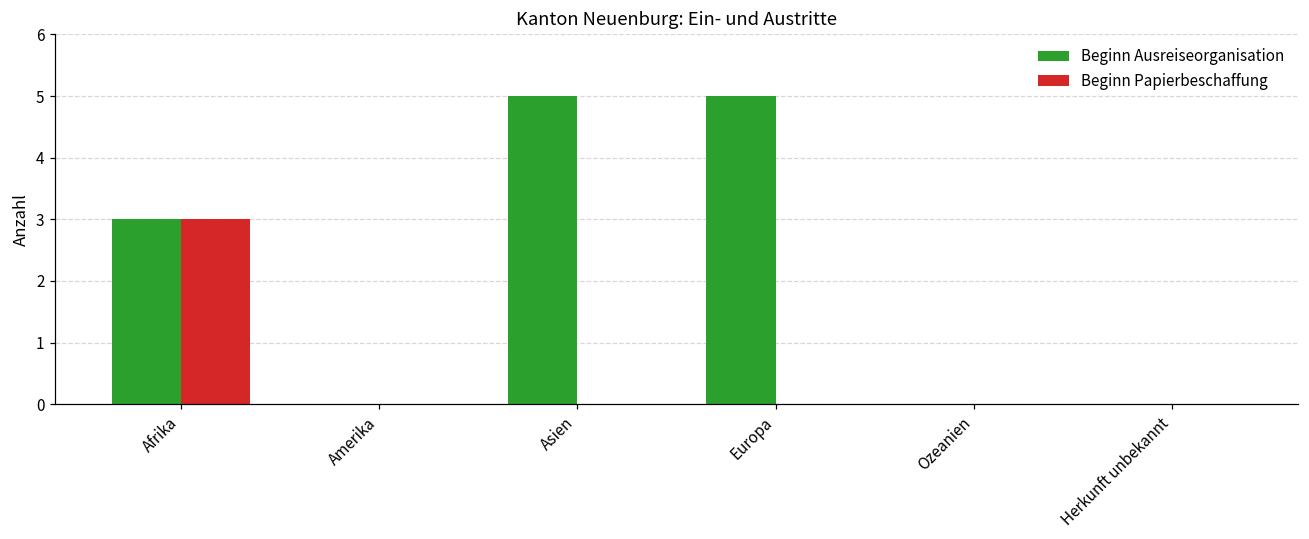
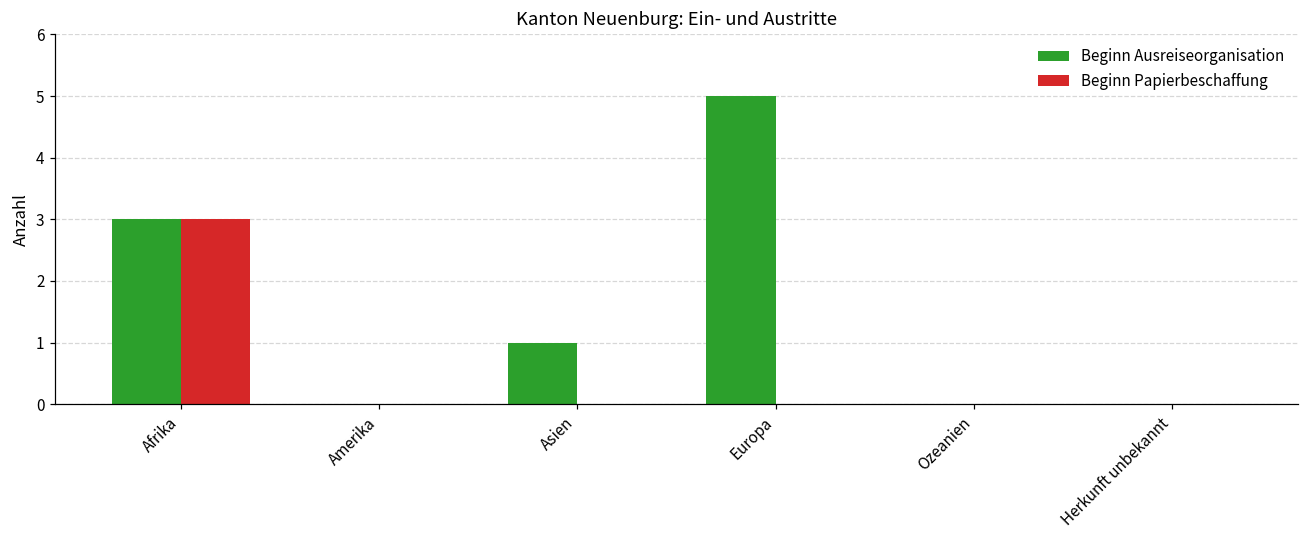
  {
    "Beginn Ausreiseorganisation": {
      "Afrika": 3,
      "Amerika": 0,
-     "Asien": 5,
+     "Asien": 1,
      "Europa": 5,
      "Ozeanien": 0,
      "Herkunft unbekannt": 0
    },
    "Beginn Papierbeschaffung": {
      "Afrika": 3,
      "Amerika": 0,
      "Asien": 0,
      "Europa": 0,
      "Ozeanien": 0,
      "Herkunft unbekannt": 0
    }
  }
